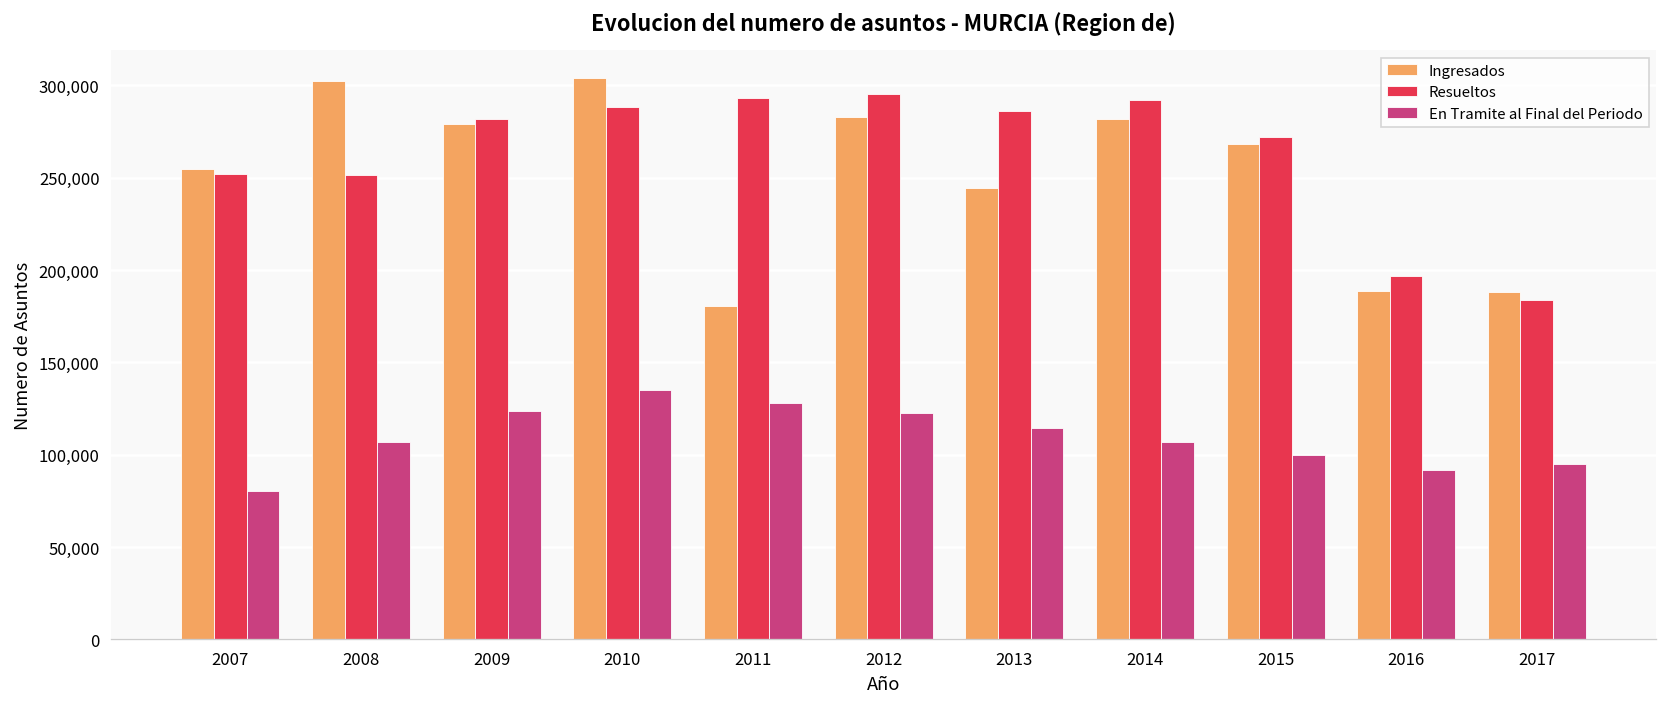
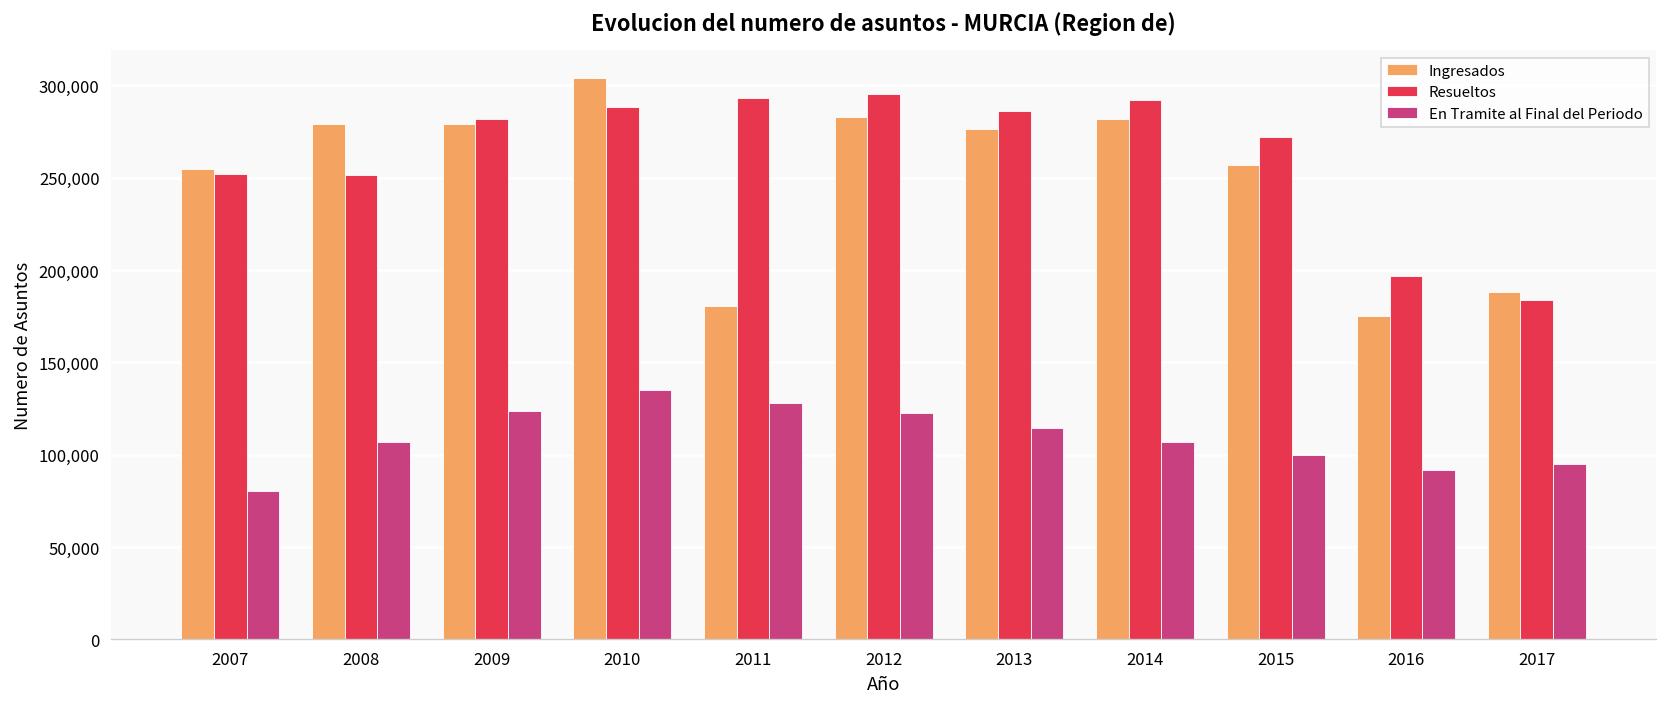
  {
    "Ingresados": {
      "2007": "255,000",
-     "2008": "302,000",
+     "2008": "279,000",
      "2009": "279,000",
      "2010": "304,000",
      "2011": "181,000",
      "2012": "283,000",
-     "2013": "245,000",
+     "2013": "276,000",
      "2014": "282,000",
-     "2015": "268,000",
-     "2016": "189,000",
+     "2015": "257,000",
+     "2016": "175,000",
      "2017": "188,000"
    }
  }
